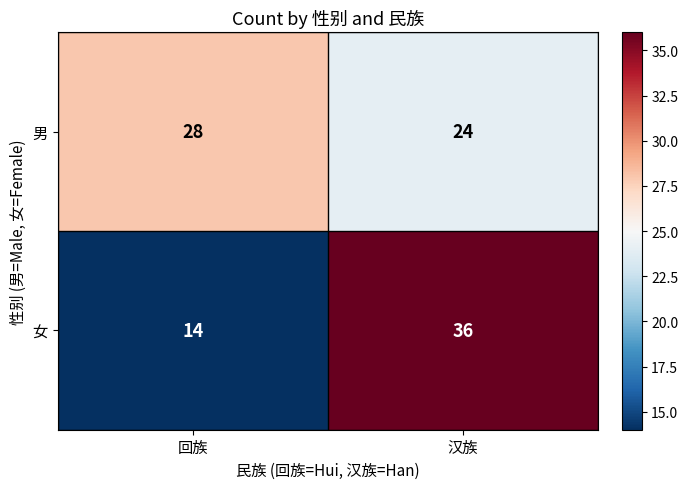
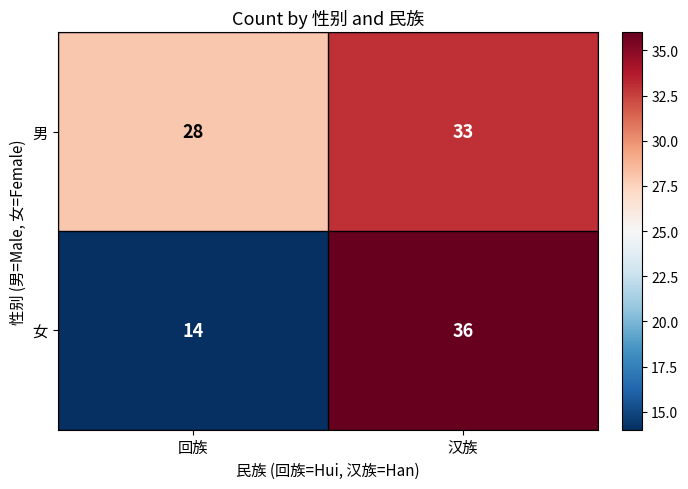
  {
    "男": {
      "回族": 28,
-     "汉族": 24
+     "汉族": 33
    },
    "女": {
      "回族": 14,
      "汉族": 36
    }
  }
